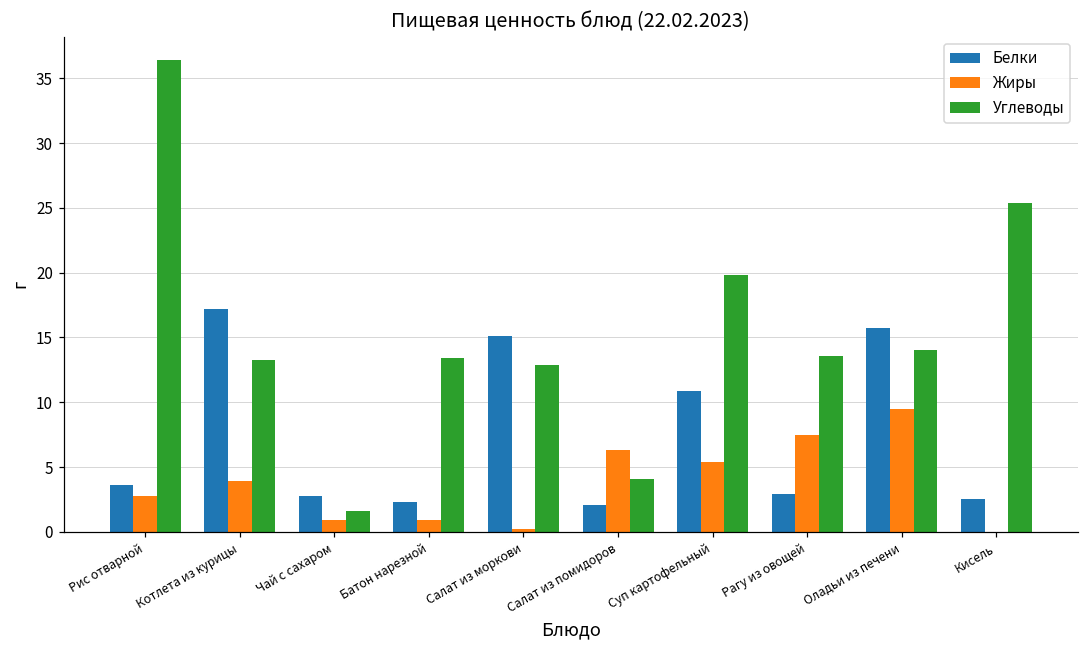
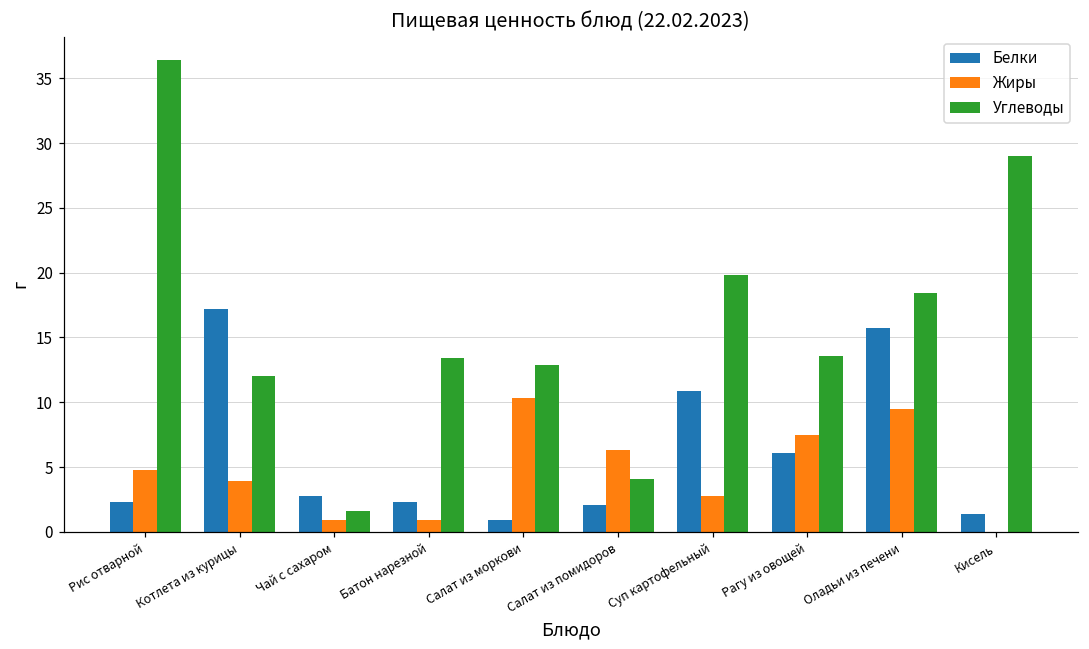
  {
    "Белки": {
-     "Рис отварной": 3.6,
+     "Рис отварной": 2.3,
      "Котлета из курицы": 17.2,
      "Чай с сахаром": 2.8,
      "Батон нарезной": 2.3,
-     "Салат из моркови": 15.1,
+     "Салат из моркови": 0.9,
      "Салат из помидоров": 2.1,
      "Суп картофельный": 10.9,
-     "Рагу из овощей": 2.9,
+     "Рагу из овощей": 6.1,
      "Оладьи из печени": 15.7,
-     "Кисель": 2.5
+     "Кисель": 1.4
    },
    "Жиры": {
-     "Рис отварной": 2.8,
+     "Рис отварной": 4.8,
      "Котлета из курицы": 3.9,
      "Чай с сахаром": 0.9,
      "Батон нарезной": 0.9,
-     "Салат из моркови": 0.2,
+     "Салат из моркови": 10.3,
      "Салат из помидоров": 6.3,
-     "Суп картофельный": 5.4,
+     "Суп картофельный": 2.8,
      "Рагу из овощей": 7.5,
      "Оладьи из печени": 9.5,
      "Кисель": 0.0
    },
    "Углеводы": {
      "Рис отварной": 36.4,
-     "Котлета из курицы": 13.3,
+     "Котлета из курицы": 12.0,
      "Чай с сахаром": 1.6,
      "Батон нарезной": 13.4,
      "Салат из моркови": 12.9,
      "Салат из помидоров": 4.1,
      "Суп картофельный": 19.8,
      "Рагу из овощей": 13.6,
-     "Оладьи из печени": 14.0,
-     "Кисель": 25.4
+     "Оладьи из печени": 18.4,
+     "Кисель": 29.0
    }
  }
